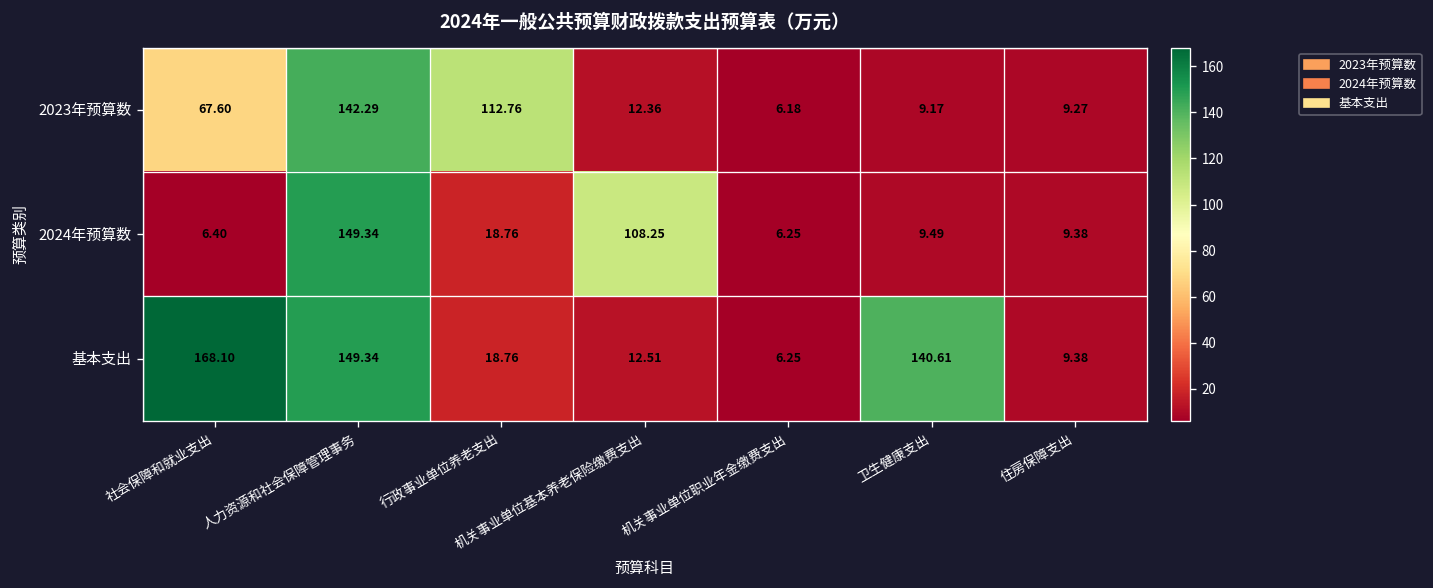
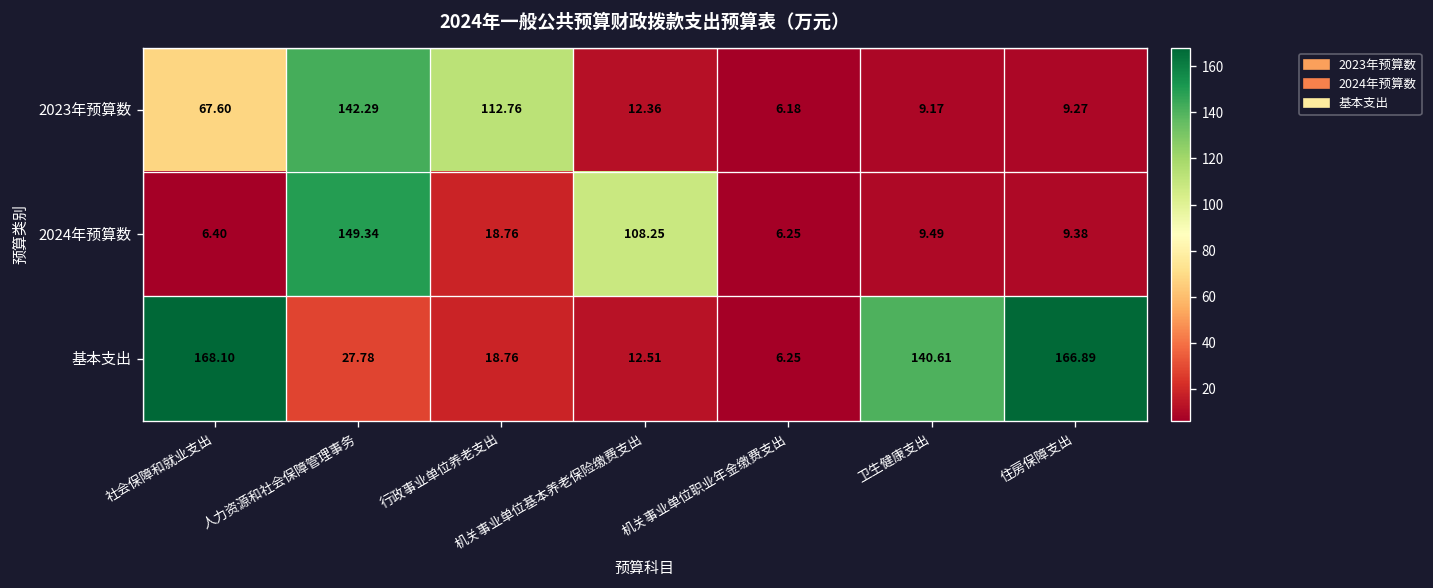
  {
    "2023年预算数": {
      "社会保障和就业支出": 67.60,
      "人力资源和社会保障管理事务": 142.29,
      "行政事业单位养老支出": 112.76,
      "机关事业单位基本养老保险缴费支出": 12.36,
      "机关事业单位职业年金缴费支出": 6.18,
      "卫生健康支出": 9.17,
      "住房保障支出": 9.27
    },
    "2024年预算数": {
      "社会保障和就业支出": 6.40,
      "人力资源和社会保障管理事务": 149.34,
      "行政事业单位养老支出": 18.76,
      "机关事业单位基本养老保险缴费支出": 108.25,
      "机关事业单位职业年金缴费支出": 6.25,
      "卫生健康支出": 9.49,
      "住房保障支出": 9.38
    },
    "基本支出": {
      "社会保障和就业支出": 168.10,
-     "人力资源和社会保障管理事务": 149.34,
+     "人力资源和社会保障管理事务": 27.78,
      "行政事业单位养老支出": 18.76,
      "机关事业单位基本养老保险缴费支出": 12.51,
      "机关事业单位职业年金缴费支出": 6.25,
      "卫生健康支出": 140.61,
-     "住房保障支出": 9.38
+     "住房保障支出": 166.89
    }
  }
